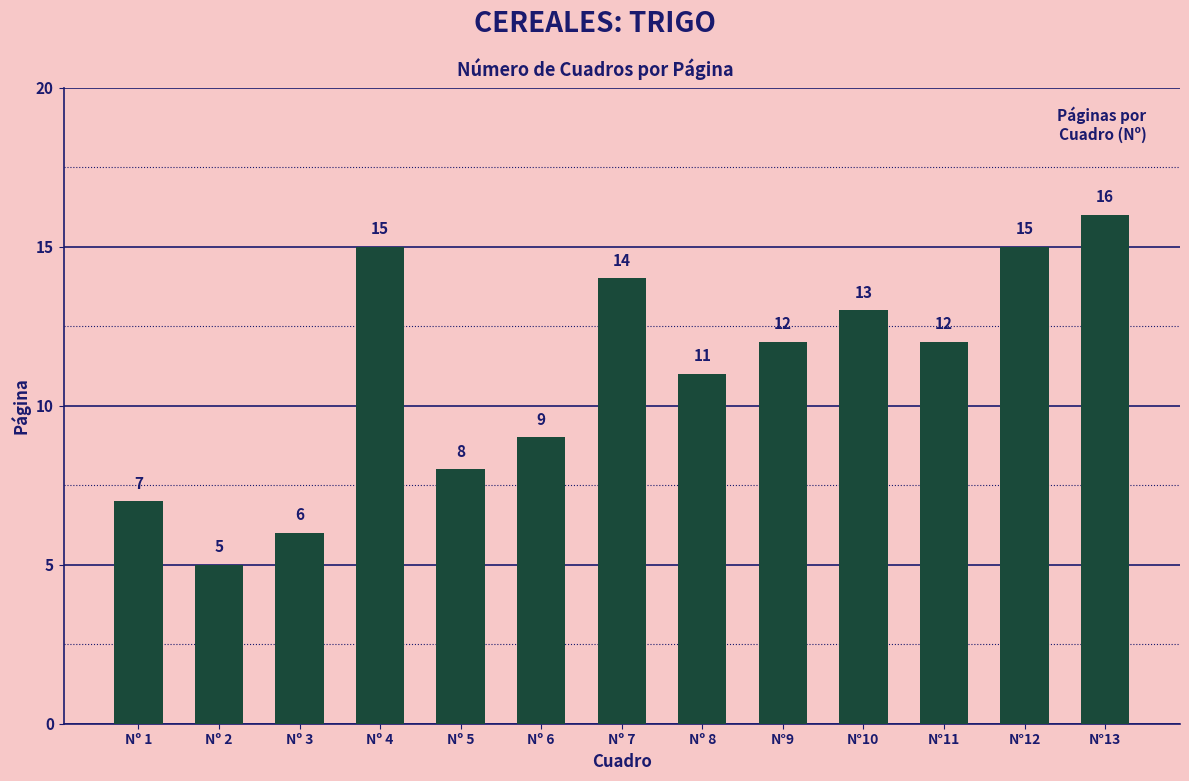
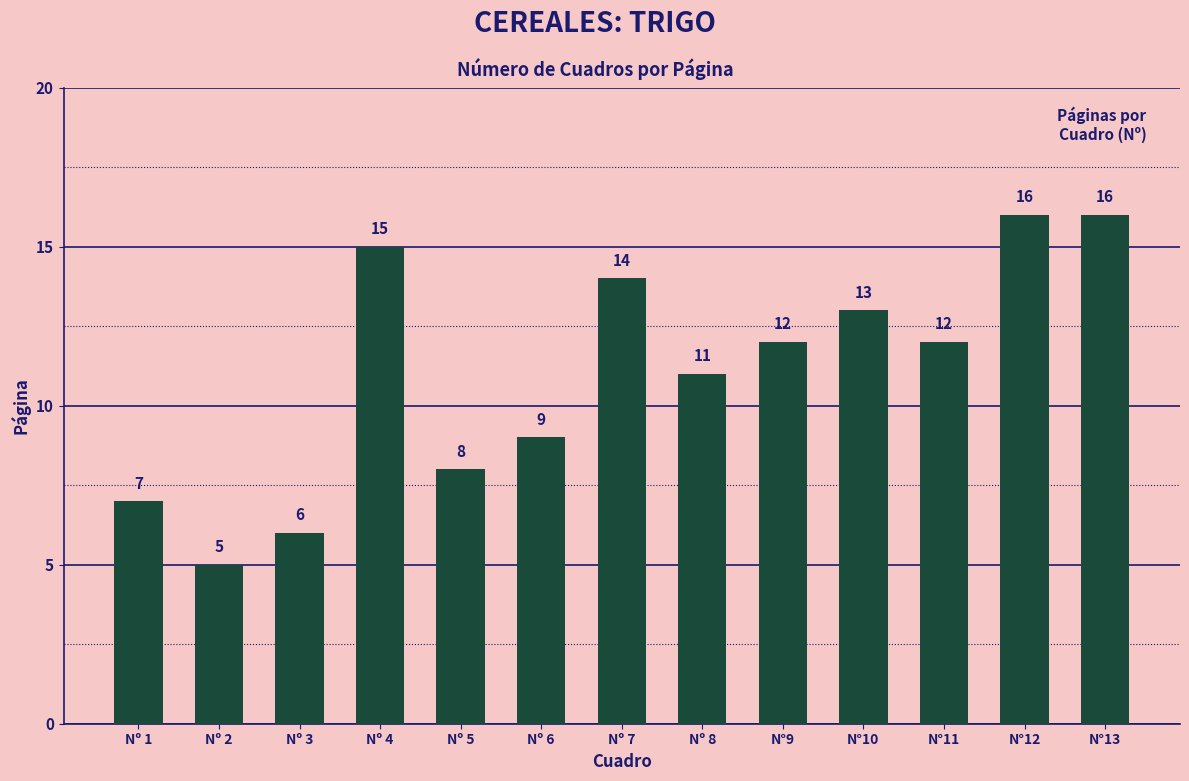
  {
    "Nº 1": 7,
    "Nº 2": 5,
    "Nº 3": 6,
    "Nº 4": 15,
    "Nº 5": 8,
    "Nº 6": 9,
    "Nº 7": 14,
    "Nº 8": 11,
    "N°9": 12,
    "N°10": 13,
    "N°11": 12,
-   "N°12": 15,
+   "N°12": 16,
    "N°13": 16
  }
